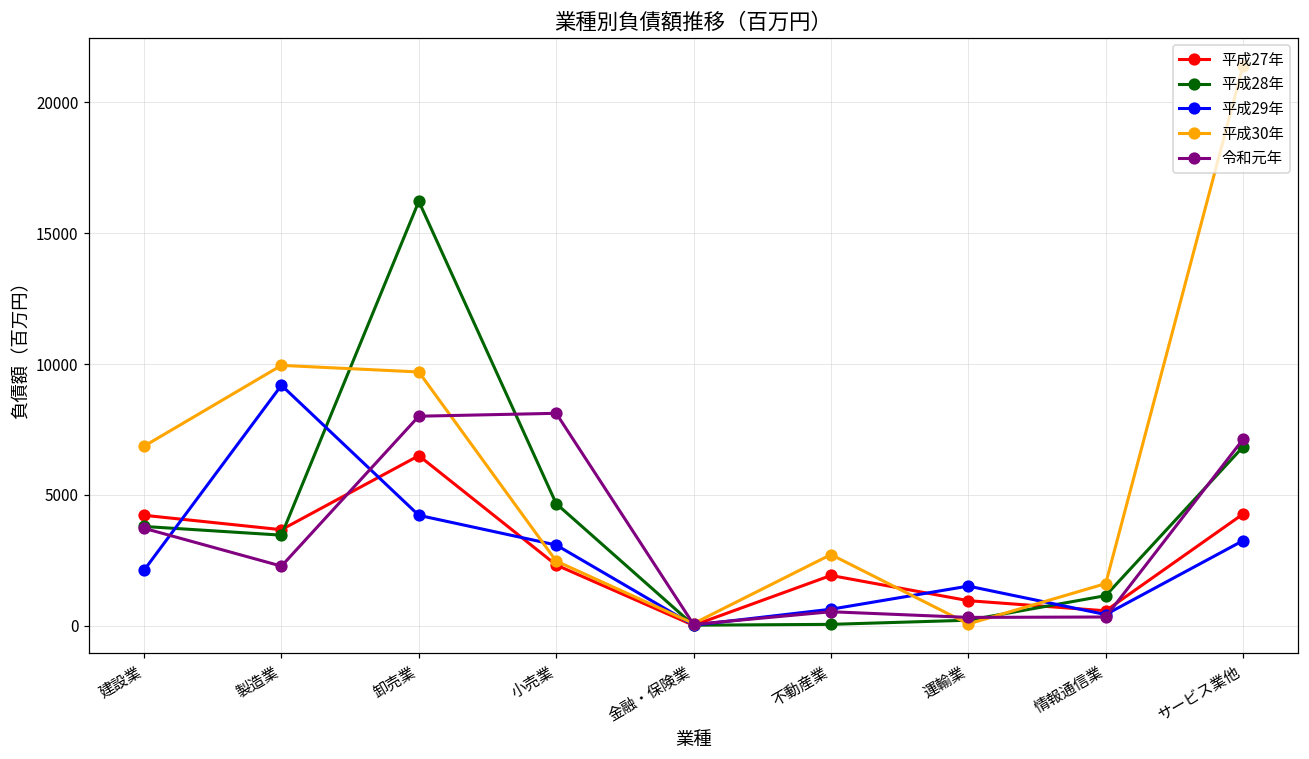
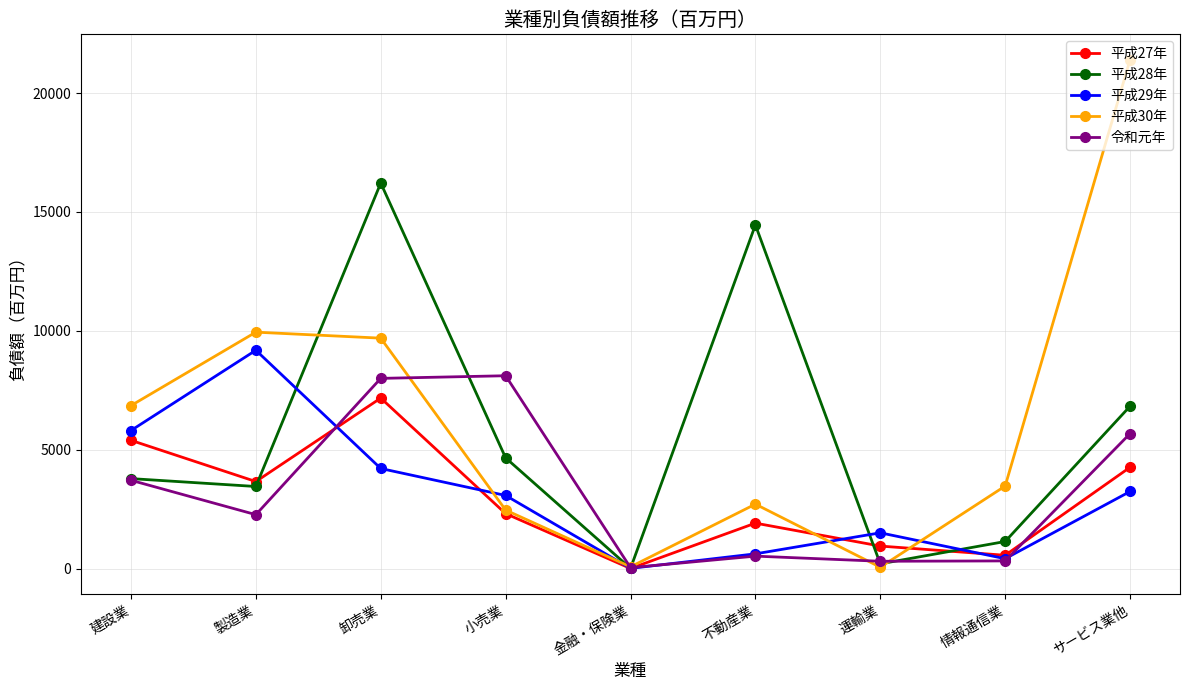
  {
    "平成27年": {
-     "建設業": 4200,
+     "建設業": 5400,
      "製造業": 3700,
-     "卸売業": 6500,
+     "卸売業": 7200,
      "小売業": 2300,
      "不動産業": 1900,
      "運輸業": 1000,
      "情報通信業": 600,
      "サービス業他": 4300
    },
    "平成28年": {
      "製造業": 3500,
      "卸売業": 16200,
      "小売業": 4700,
-     "不動産業": 100,
+     "不動産業": 14500,
      "情報通信業": 1100,
      "サービス業他": 6800
    },
    "平成29年": {
-     "建設業": 2100,
+     "建設業": 5800,
      "製造業": 9200,
      "卸売業": 4200,
      "小売業": 3100,
      "運輸業": 1500,
      "サービス業他": 3300
    },
    "平成30年": {
      "建設業": 6900,
      "製造業": 9900,
      "卸売業": 9700,
      "小売業": 2500,
      "不動産業": 2700,
      "運輸業": 100,
-     "情報通信業": 1600
+     "情報通信業": 3500
    },
    "令和元年": {
      "製造業": 2300,
      "卸売業": 8000,
      "小売業": 8100,
-     "サービス業他": 7100
+     "サービス業他": 5700
    }
  }
